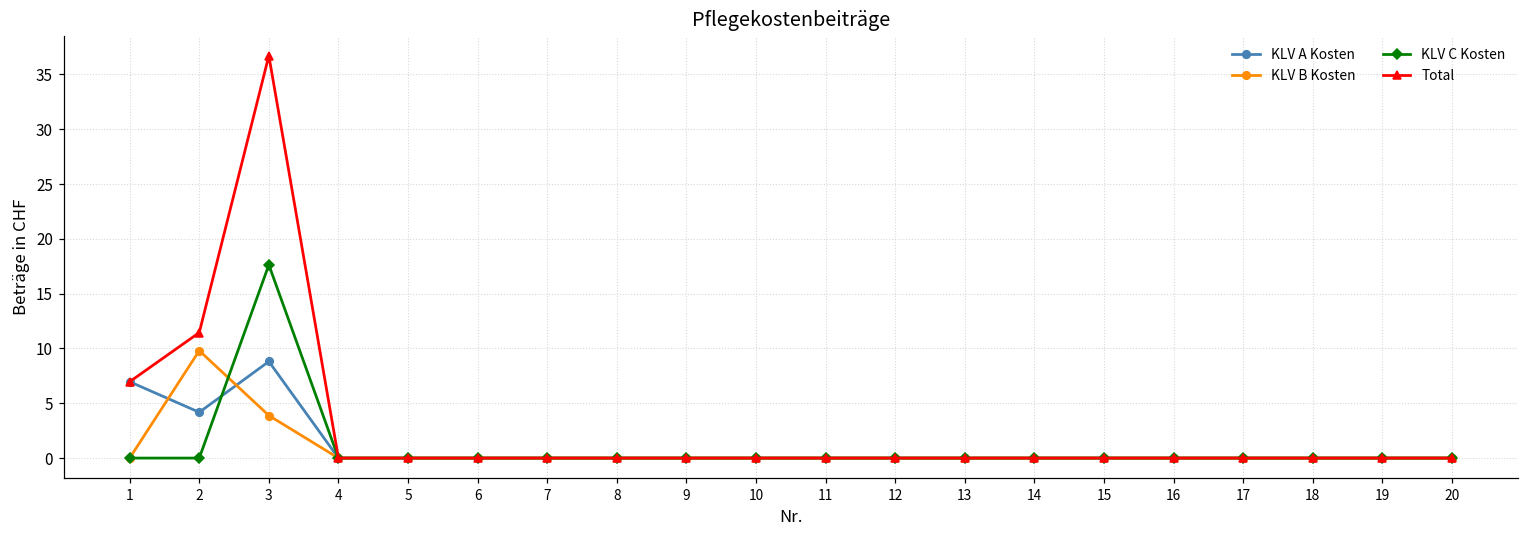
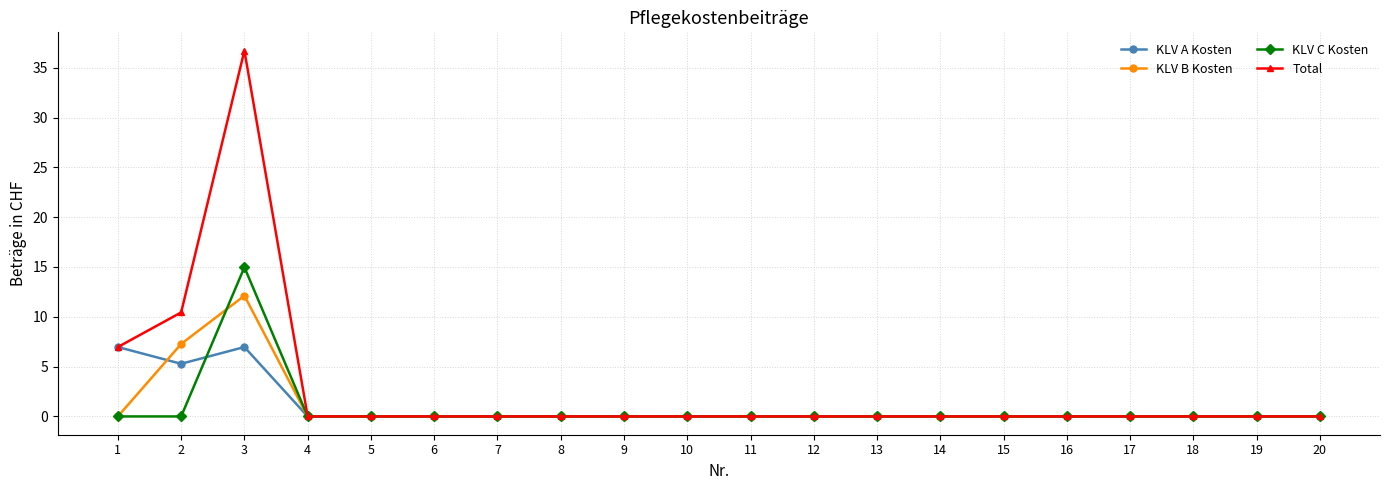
  {
    "KLV A Kosten": {
-     "2": 4,
-     "3": 9
+     "2": 5,
+     "3": 7
    },
    "KLV B Kosten": {
-     "2": 10,
-     "3": 4
+     "2": 7,
+     "3": 12
    },
    "KLV C Kosten": {
      "2": 0,
-     "3": 18
+     "3": 15
    },
    "Total": {
-     "2": 11,
+     "2": 10,
      "3": 37
    }
  }
